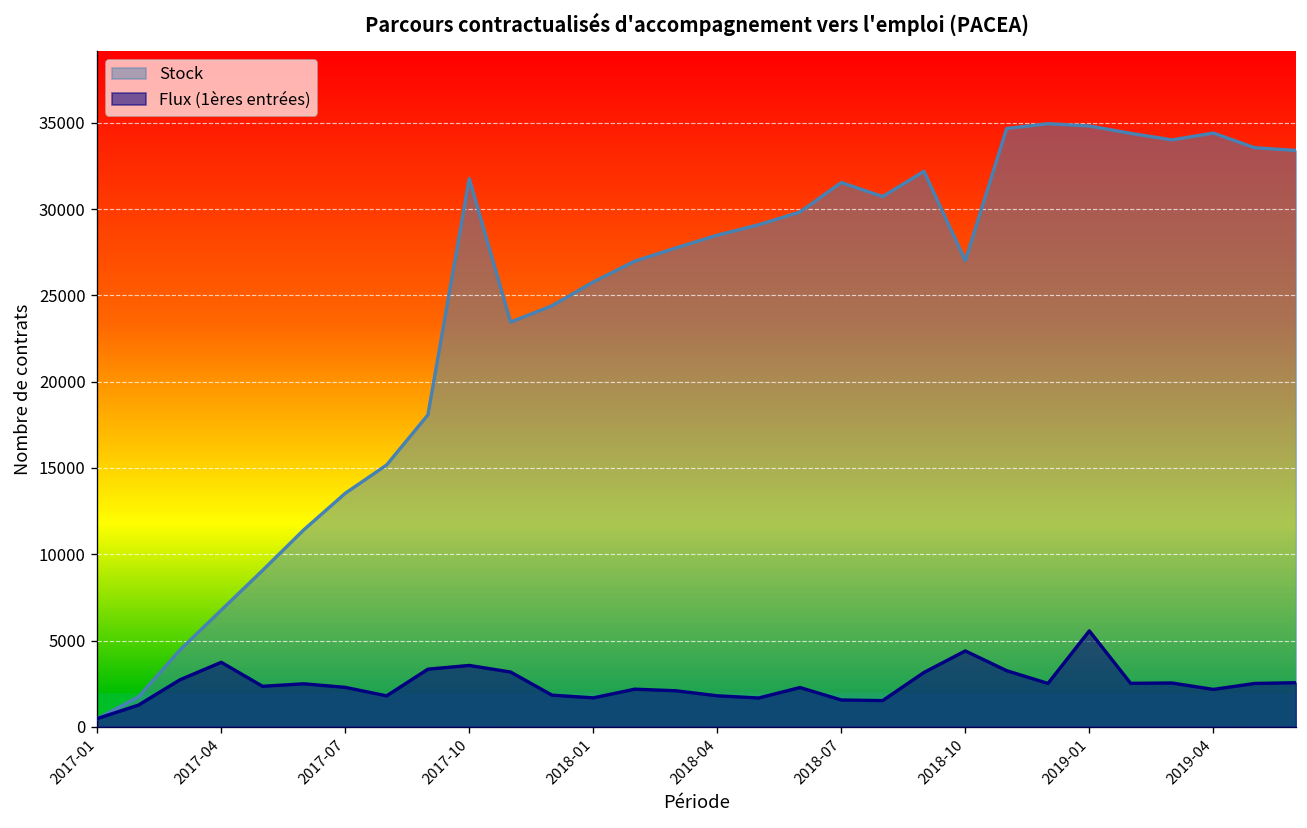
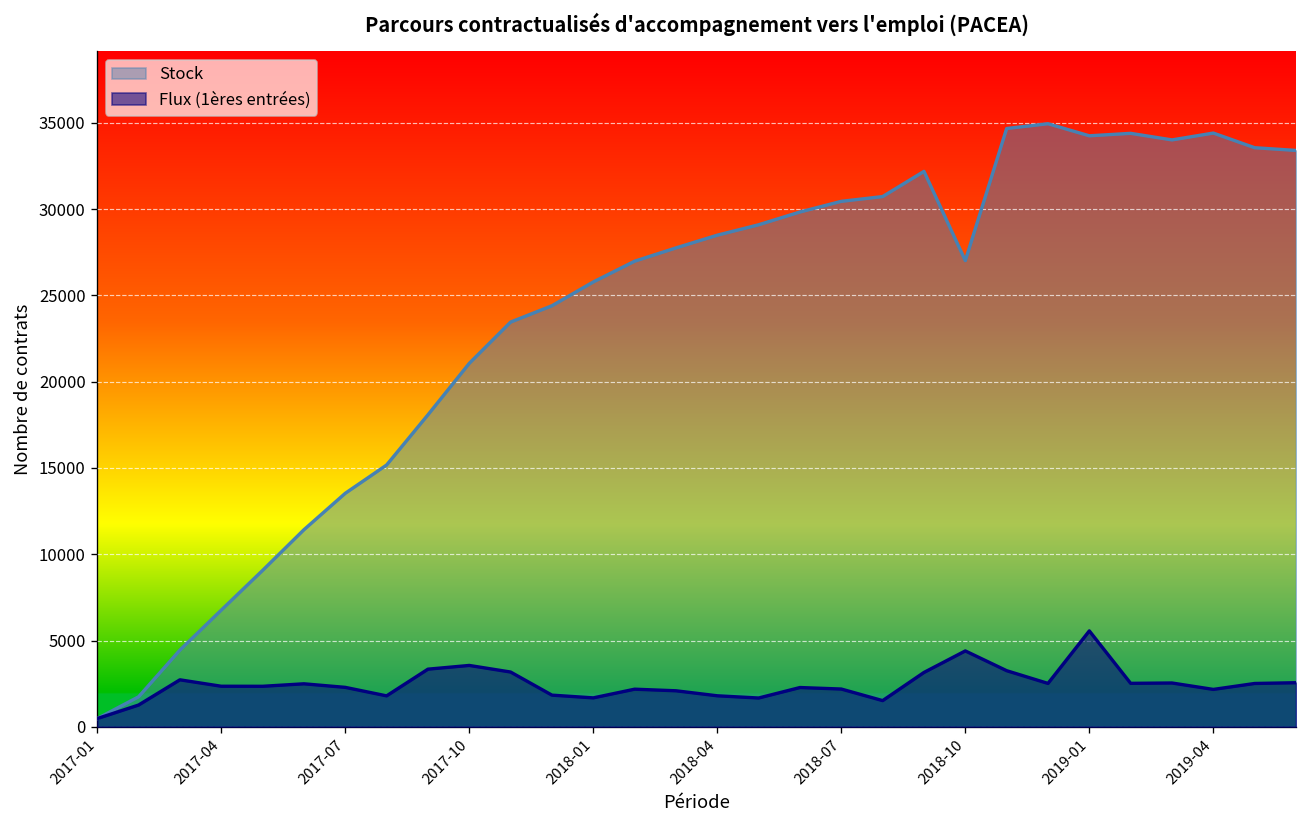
  {
    "Stock": {
      "2017-04": 6800,
      "2017-07": 13500,
-     "2017-10": 31800,
+     "2017-10": 21100,
      "2018-01": 25800,
      "2018-04": 28500,
-     "2018-07": 31500,
+     "2018-07": 30400,
      "2018-10": 27000,
-     "2019-01": 34800,
+     "2019-01": 34200,
      "2019-04": 34400
    },
    "Flux (1ères entrées)": {
-     "2017-04": 3700,
+     "2017-04": 2400,
      "2017-07": 2300,
      "2017-10": 3600,
      "2018-01": 1700,
      "2018-04": 1800,
-     "2018-07": 1600,
+     "2018-07": 2200,
      "2018-10": 4400,
      "2019-01": 5600,
      "2019-04": 2200
    }
  }
